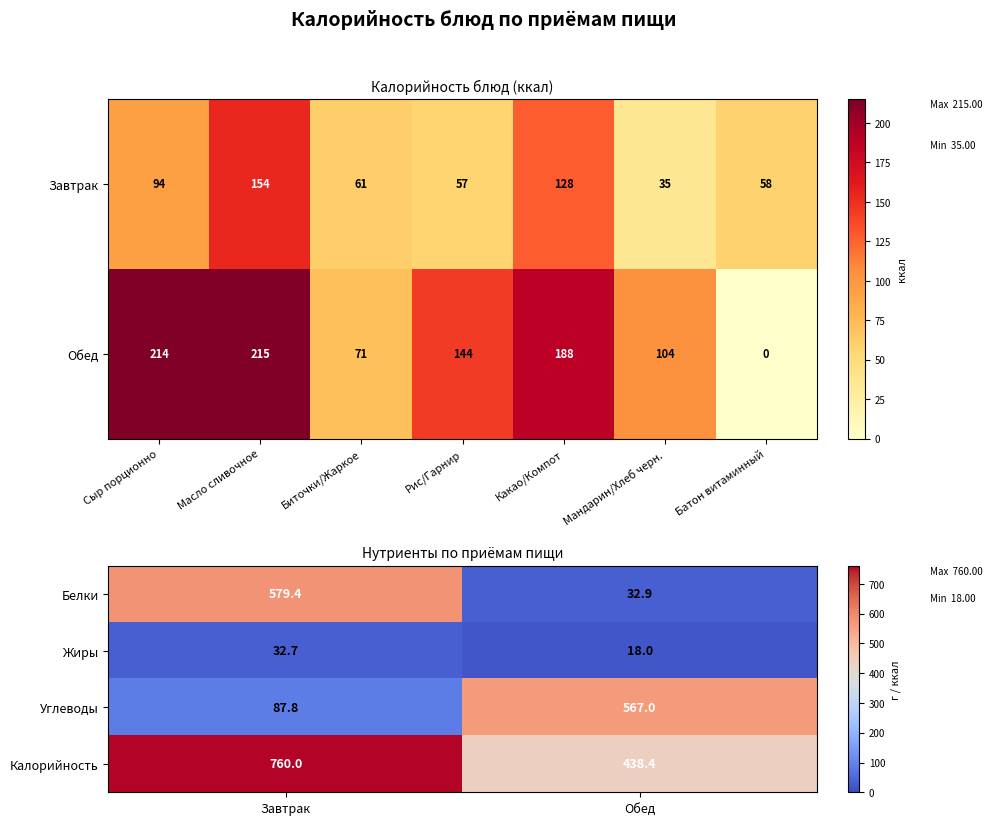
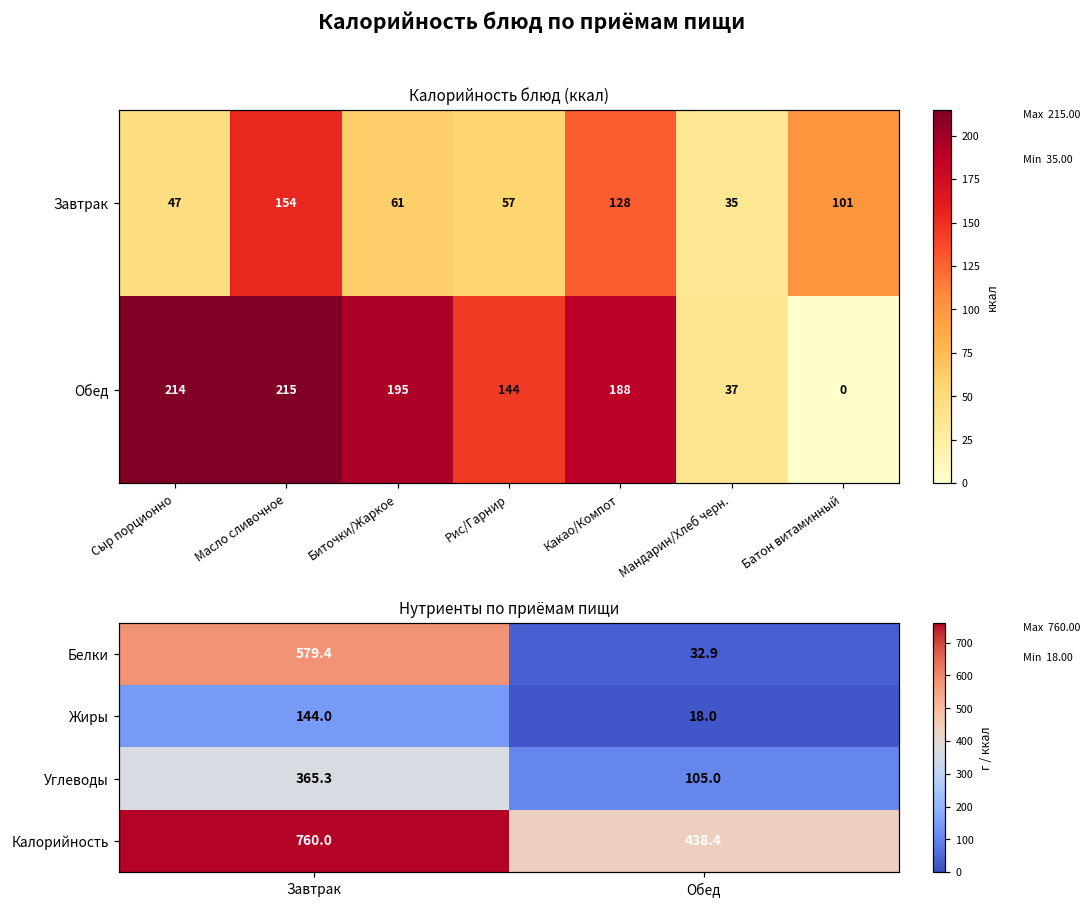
  {
    "Калорийность блюд (ккал)": {
      "Завтрак": {
-       "Сыр порционно": 94,
+       "Сыр порционно": 47,
        "Масло сливочное": 154,
        "Биточки/Жаркое": 61,
        "Рис/Гарнир": 57,
        "Какао/Компот": 128,
        "Мандарин/Хлеб черн.": 35,
-       "Батон витаминный": 58
+       "Батон витаминный": 101
      },
      "Обед": {
        "Сыр порционно": 214,
        "Масло сливочное": 215,
-       "Биточки/Жаркое": 71,
+       "Биточки/Жаркое": 195,
        "Рис/Гарнир": 144,
        "Какао/Компот": 188,
-       "Мандарин/Хлеб черн.": 104,
+       "Мандарин/Хлеб черн.": 37,
        "Батон витаминный": 0
      }
    },
    "Нутриенты по приёмам пищи": {
      "Белки": {
        "Завтрак": 579.4,
        "Обед": 32.9
      },
      "Жиры": {
-       "Завтрак": 32.7,
+       "Завтрак": 144.0,
        "Обед": 18.0
      },
      "Углеводы": {
-       "Завтрак": 87.8,
-       "Обед": 567.0
+       "Завтрак": 365.3,
+       "Обед": 105.0
      },
      "Калорийность": {
        "Завтрак": 760.0,
        "Обед": 438.4
      }
    }
  }
